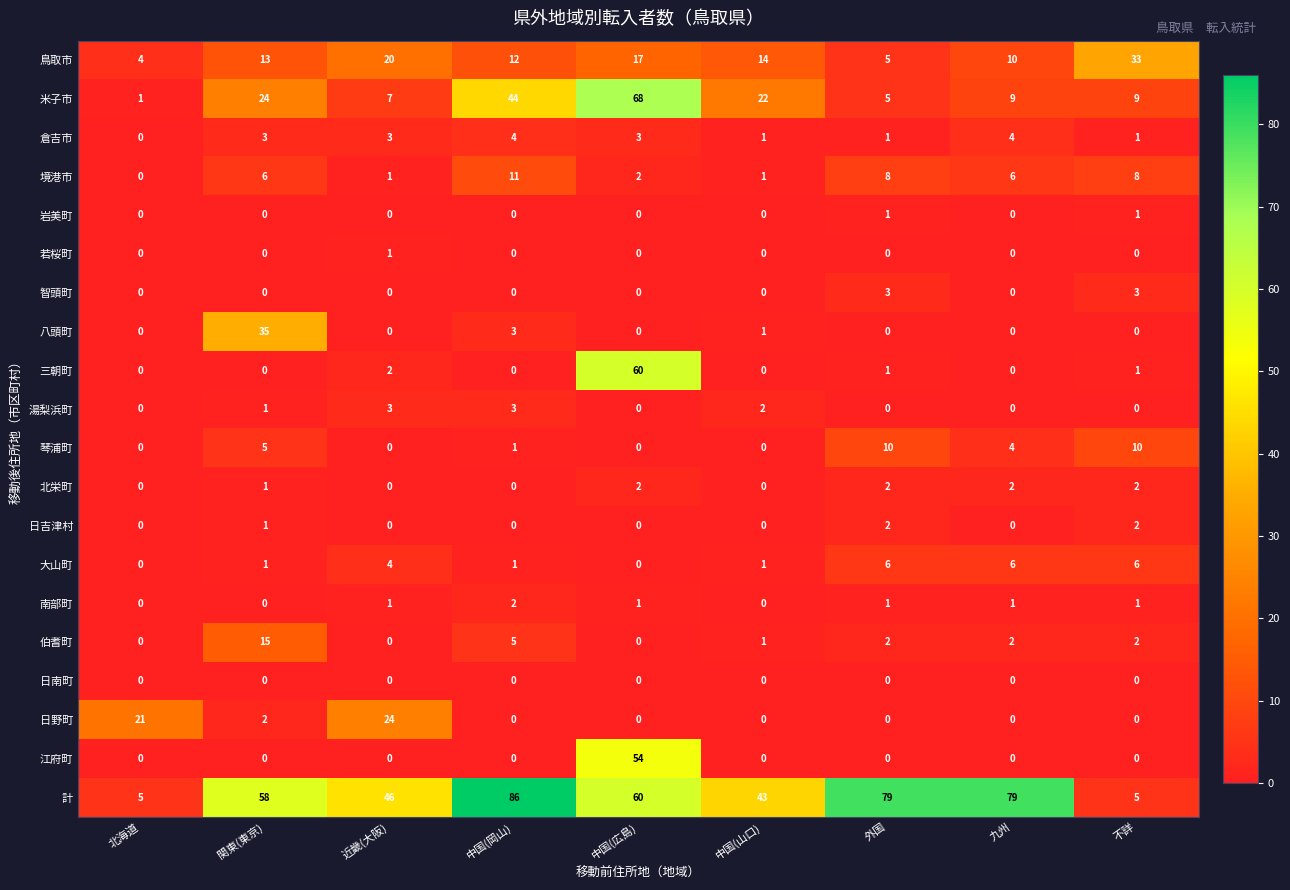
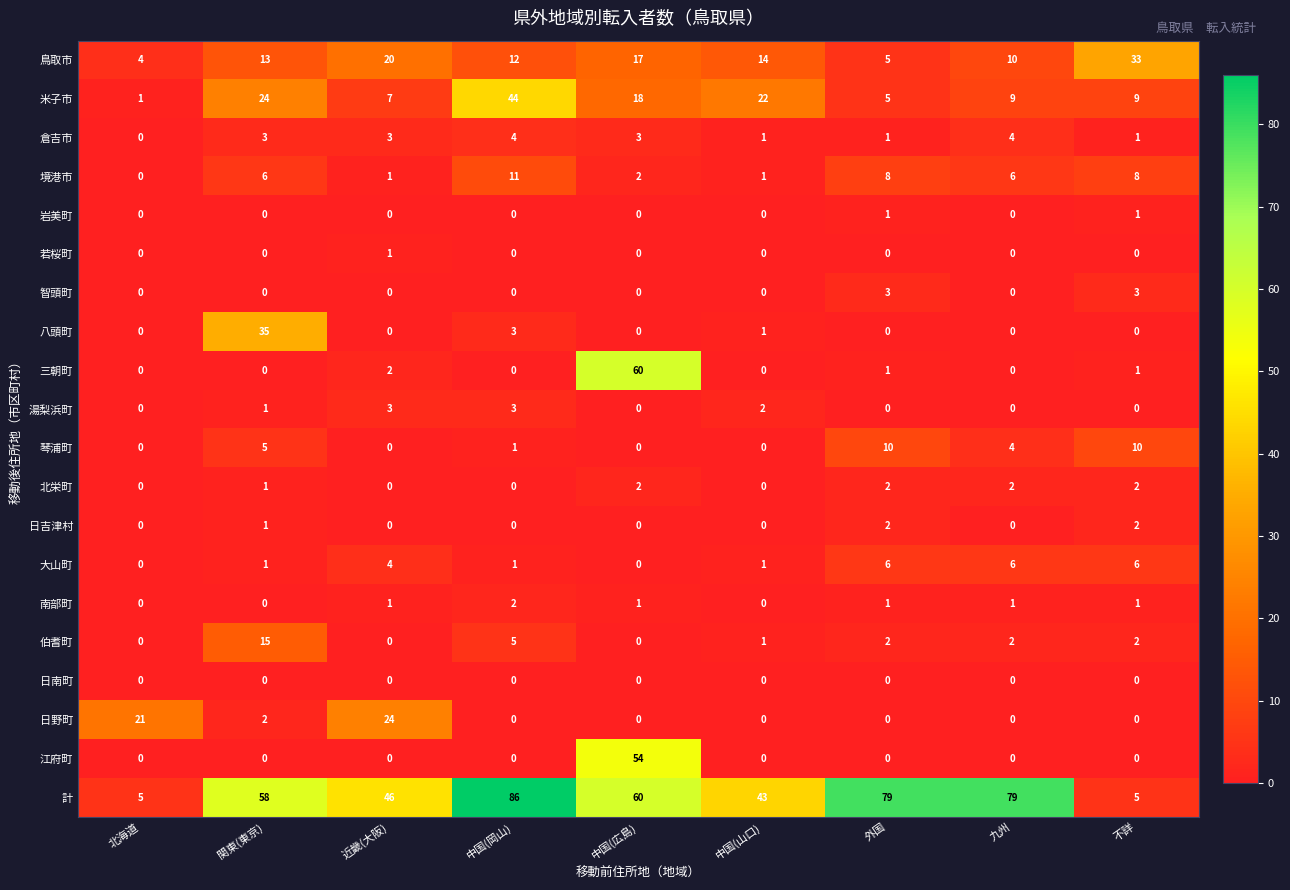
  {
    "鳥取市": {
      "北海道": 4,
      "関東(東京)": 13,
      "近畿(大阪)": 20,
      "中国(岡山)": 12,
      "中国(広島)": 17,
      "中国(山口)": 14,
      "外国": 5,
      "九州": 10,
      "不詳": 33
    },
    "米子市": {
      "北海道": 1,
      "関東(東京)": 24,
      "近畿(大阪)": 7,
      "中国(岡山)": 44,
-     "中国(広島)": 68,
+     "中国(広島)": 18,
      "中国(山口)": 22,
      "外国": 5,
      "九州": 9,
      "不詳": 9
    },
    "倉吉市": {
      "北海道": 0,
      "関東(東京)": 3,
      "近畿(大阪)": 3,
      "中国(岡山)": 4,
      "中国(広島)": 3,
      "中国(山口)": 1,
      "外国": 1,
      "九州": 4,
      "不詳": 1
    },
    "境港市": {
      "北海道": 0,
      "関東(東京)": 6,
      "近畿(大阪)": 1,
      "中国(岡山)": 11,
      "中国(広島)": 2,
      "中国(山口)": 1,
      "外国": 8,
      "九州": 6,
      "不詳": 8
    },
    "岩美町": {
      "北海道": 0,
      "関東(東京)": 0,
      "近畿(大阪)": 0,
      "中国(岡山)": 0,
      "中国(広島)": 0,
      "中国(山口)": 0,
      "外国": 1,
      "九州": 0,
      "不詳": 1
    },
    "若桜町": {
      "北海道": 0,
      "関東(東京)": 0,
      "近畿(大阪)": 1,
      "中国(岡山)": 0,
      "中国(広島)": 0,
      "中国(山口)": 0,
      "外国": 0,
      "九州": 0,
      "不詳": 0
    },
    "智頭町": {
      "北海道": 0,
      "関東(東京)": 0,
      "近畿(大阪)": 0,
      "中国(岡山)": 0,
      "中国(広島)": 0,
      "中国(山口)": 0,
      "外国": 3,
      "九州": 0,
      "不詳": 3
    },
    "八頭町": {
      "北海道": 0,
      "関東(東京)": 35,
      "近畿(大阪)": 0,
      "中国(岡山)": 3,
      "中国(広島)": 0,
      "中国(山口)": 1,
      "外国": 0,
      "九州": 0,
      "不詳": 0
    },
    "三朝町": {
      "北海道": 0,
      "関東(東京)": 0,
      "近畿(大阪)": 2,
      "中国(岡山)": 0,
      "中国(広島)": 60,
      "中国(山口)": 0,
      "外国": 1,
      "九州": 0,
      "不詳": 1
    },
    "湯梨浜町": {
      "北海道": 0,
      "関東(東京)": 1,
      "近畿(大阪)": 3,
      "中国(岡山)": 3,
      "中国(広島)": 0,
      "中国(山口)": 2,
      "外国": 0,
      "九州": 0,
      "不詳": 0
    },
    "琴浦町": {
      "北海道": 0,
      "関東(東京)": 5,
      "近畿(大阪)": 0,
      "中国(岡山)": 1,
      "中国(広島)": 0,
      "中国(山口)": 0,
      "外国": 10,
      "九州": 4,
      "不詳": 10
    },
    "北栄町": {
      "北海道": 0,
      "関東(東京)": 1,
      "近畿(大阪)": 0,
      "中国(岡山)": 0,
      "中国(広島)": 2,
      "中国(山口)": 0,
      "外国": 2,
      "九州": 2,
      "不詳": 2
    },
    "日吉津村": {
      "北海道": 0,
      "関東(東京)": 1,
      "近畿(大阪)": 0,
      "中国(岡山)": 0,
      "中国(広島)": 0,
      "中国(山口)": 0,
      "外国": 2,
      "九州": 0,
      "不詳": 2
    },
    "大山町": {
      "北海道": 0,
      "関東(東京)": 1,
      "近畿(大阪)": 4,
      "中国(岡山)": 1,
      "中国(広島)": 0,
      "中国(山口)": 1,
      "外国": 6,
      "九州": 6,
      "不詳": 6
    },
    "南部町": {
      "北海道": 0,
      "関東(東京)": 0,
      "近畿(大阪)": 1,
      "中国(岡山)": 2,
      "中国(広島)": 1,
      "中国(山口)": 0,
      "外国": 1,
      "九州": 1,
      "不詳": 1
    },
    "伯耆町": {
      "北海道": 0,
      "関東(東京)": 15,
      "近畿(大阪)": 0,
      "中国(岡山)": 5,
      "中国(広島)": 0,
      "中国(山口)": 1,
      "外国": 2,
      "九州": 2,
      "不詳": 2
    },
    "日南町": {
      "北海道": 0,
      "関東(東京)": 0,
      "近畿(大阪)": 0,
      "中国(岡山)": 0,
      "中国(広島)": 0,
      "中国(山口)": 0,
      "外国": 0,
      "九州": 0,
      "不詳": 0
    },
    "日野町": {
      "北海道": 21,
      "関東(東京)": 2,
      "近畿(大阪)": 24,
      "中国(岡山)": 0,
      "中国(広島)": 0,
      "中国(山口)": 0,
      "外国": 0,
      "九州": 0,
      "不詳": 0
    },
    "江府町": {
      "北海道": 0,
      "関東(東京)": 0,
      "近畿(大阪)": 0,
      "中国(岡山)": 0,
      "中国(広島)": 54,
      "中国(山口)": 0,
      "外国": 0,
      "九州": 0,
      "不詳": 0
    },
    "計": {
      "北海道": 5,
      "関東(東京)": 58,
      "近畿(大阪)": 46,
      "中国(岡山)": 86,
      "中国(広島)": 60,
      "中国(山口)": 43,
      "外国": 79,
      "九州": 79,
      "不詳": 5
    }
  }
